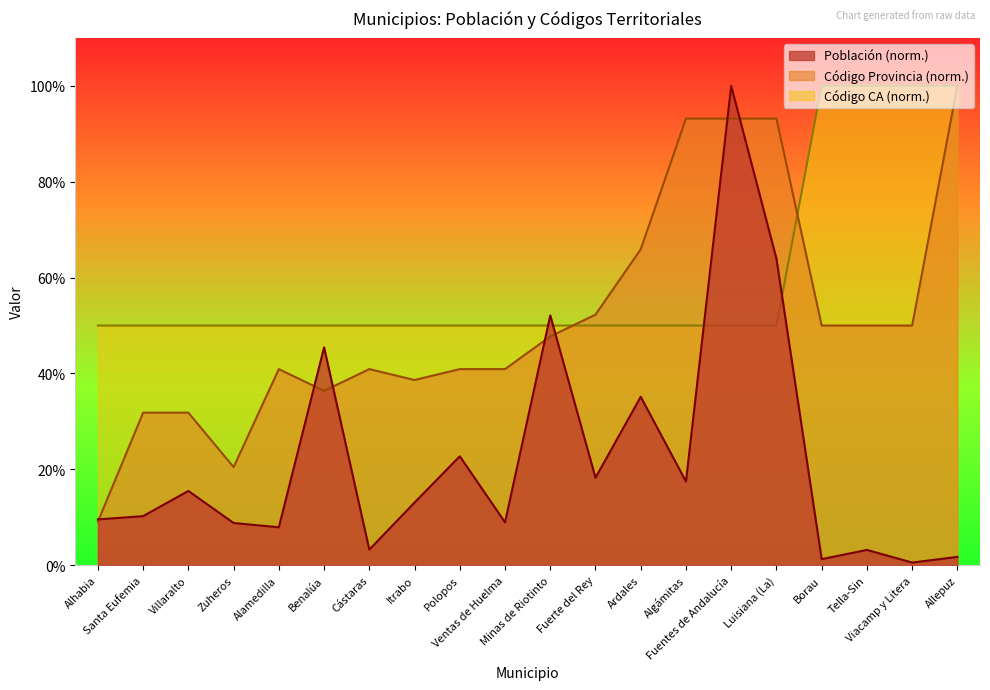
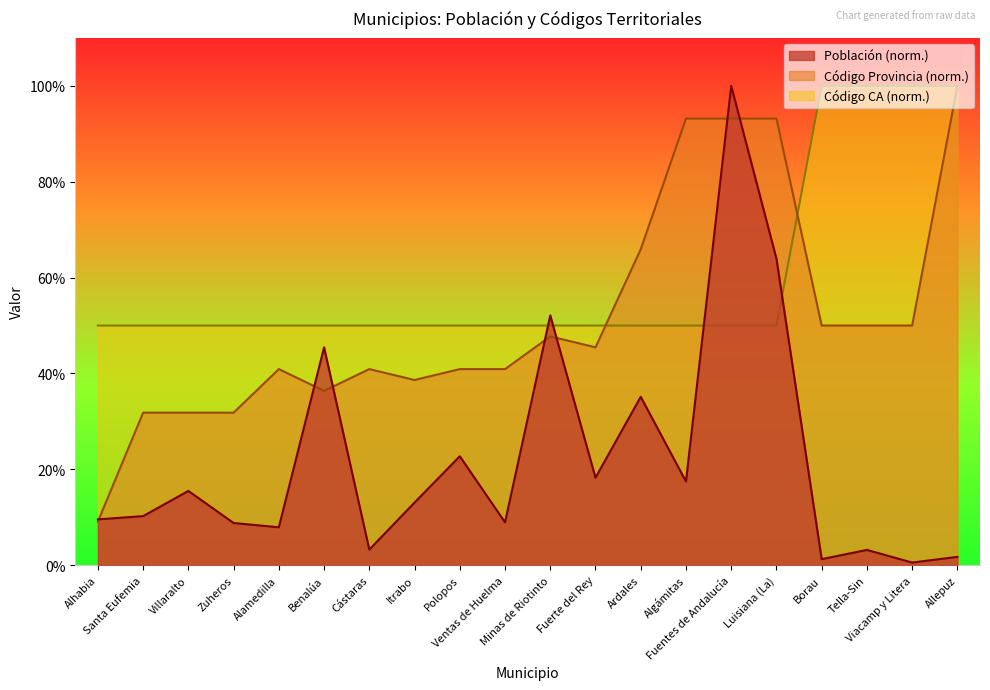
  {
    "Población (norm.)": {
      "Santa Eufemia": "10%",
      "Villaralto": "15%",
      "Zuheros": "9%",
      "Alamedilla": "8%",
      "Benalúa": "45%",
      "Cástaras": "3%",
      "Itrabo": "13%",
      "Polopos": "23%",
      "Ventas de Huelma": "9%",
      "Minas de Riotinto": "52%",
      "Fuerte del Rey": "18%",
      "Ardales": "35%",
      "Algámitas": "17%",
      "Fuentes de Andalucía": "100%",
      "Luisiana (La)": "64%",
      "Borau": "1%",
      "Tella-Sin": "3%",
      "Viacamp y Litera": "1%",
      "Allepuz": "2%"
    },
    "Código Provincia (norm.)": {
      "Santa Eufemia": "32%",
      "Villaralto": "32%",
-     "Zuheros": "20%",
+     "Zuheros": "32%",
      "Alamedilla": "41%",
      "Benalúa": "36%",
      "Cástaras": "41%",
      "Itrabo": "39%",
      "Polopos": "41%",
      "Ventas de Huelma": "41%",
      "Minas de Riotinto": "48%",
-     "Fuerte del Rey": "52%",
+     "Fuerte del Rey": "45%",
      "Ardales": "66%",
      "Algámitas": "93%",
      "Fuentes de Andalucía": "93%",
      "Luisiana (La)": "93%",
      "Borau": "50%",
      "Tella-Sin": "50%",
      "Viacamp y Litera": "50%"
    },
    "Código CA (norm.)": {
      "Alhabia": "50%",
      "Santa Eufemia": "50%",
      "Villaralto": "50%",
      "Zuheros": "50%",
      "Alamedilla": "50%",
      "Benalúa": "50%",
      "Cástaras": "50%",
      "Itrabo": "50%",
      "Polopos": "50%",
      "Ventas de Huelma": "50%",
      "Minas de Riotinto": "50%",
      "Fuerte del Rey": "50%",
      "Ardales": "50%",
      "Algámitas": "50%",
      "Fuentes de Andalucía": "50%",
      "Luisiana (La)": "50%"
    }
  }
